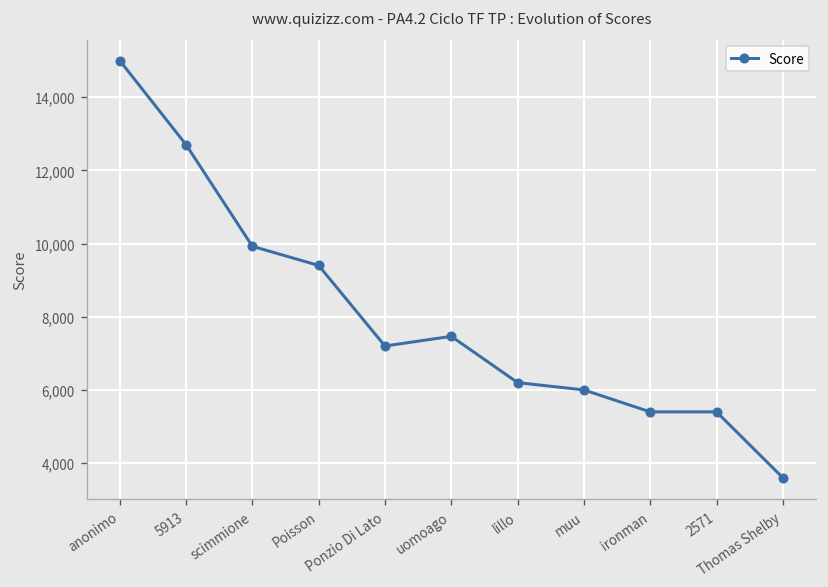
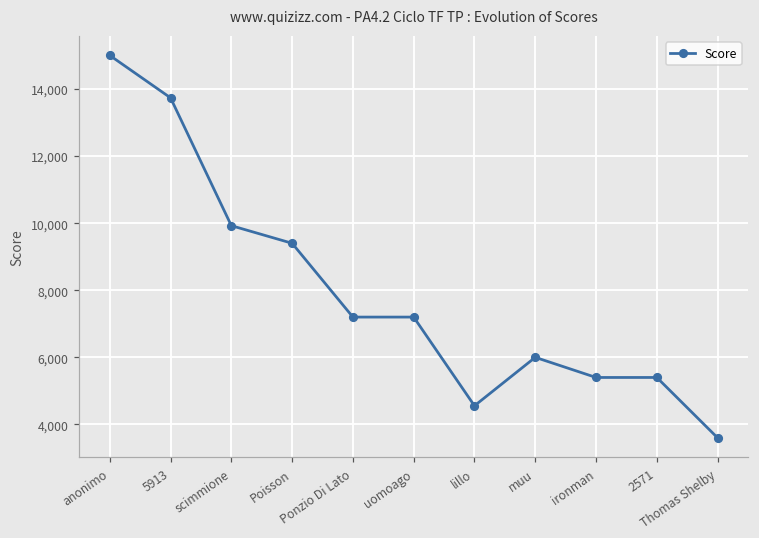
  {
    "anonimo": "15,000",
-   "5913": "12,700",
+   "5913": "13,700",
    "scimmione": "9,900",
    "Poisson": "9,400",
    "Ponzio Di Lato": "7,200",
-   "uomoago": "7,500",
-   "lillo": "6,200",
+   "uomoago": "7,200",
+   "lillo": "4,600",
    "muu": "6,000",
    "ironman": "5,400",
    "2571": "5,400",
    "Thomas Shelby": "3,600"
  }
